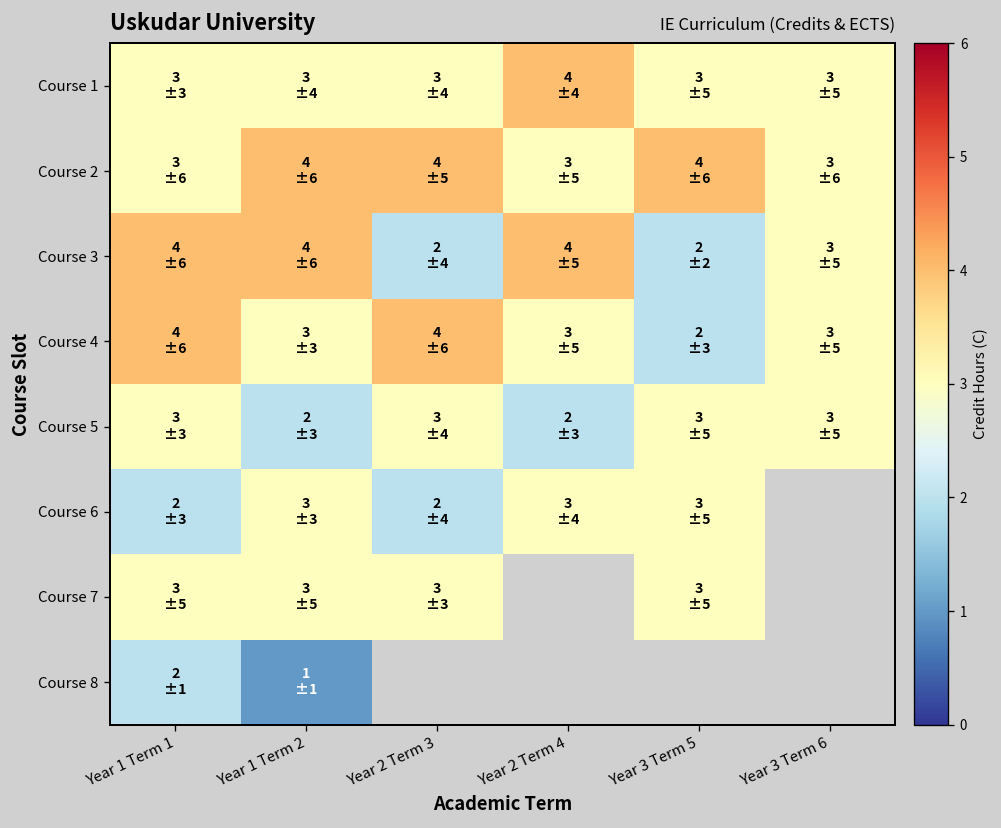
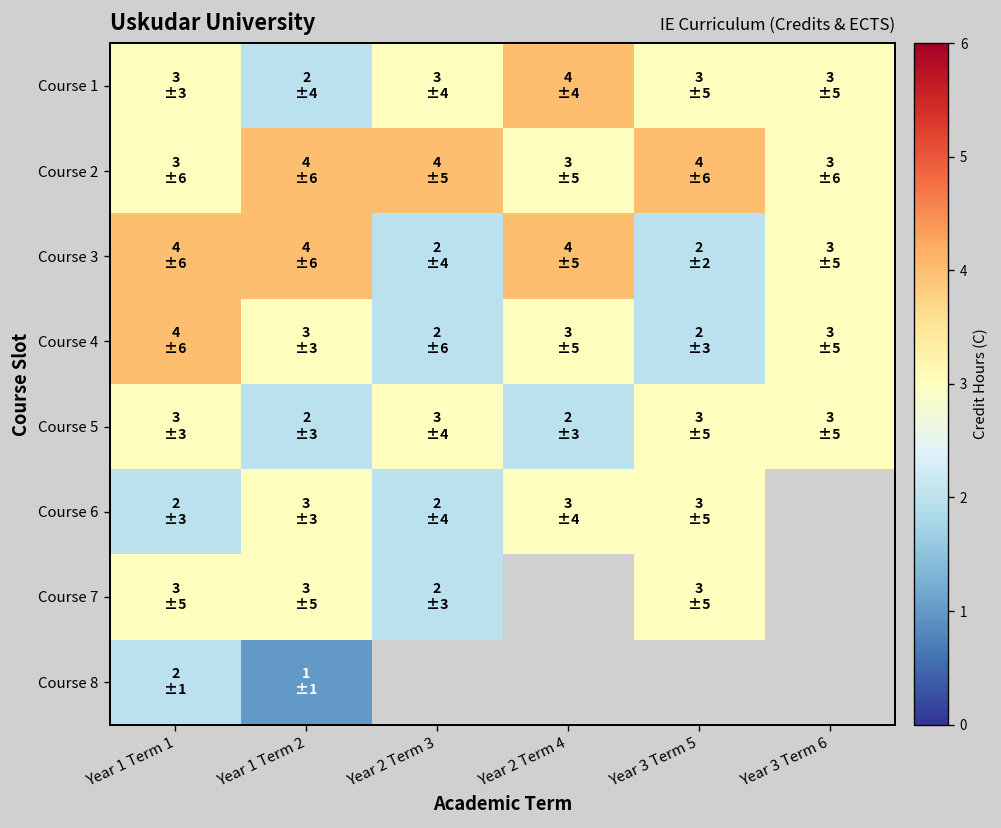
  {
    "Course 1": {
-     "Year 1 Term 2": 3
+     "Year 1 Term 2": 2
    },
    "Course 4": {
-     "Year 2 Term 3": 4
+     "Year 2 Term 3": 2
    },
    "Course 7": {
-     "Year 2 Term 3": 3
+     "Year 2 Term 3": 2
    }
  }
